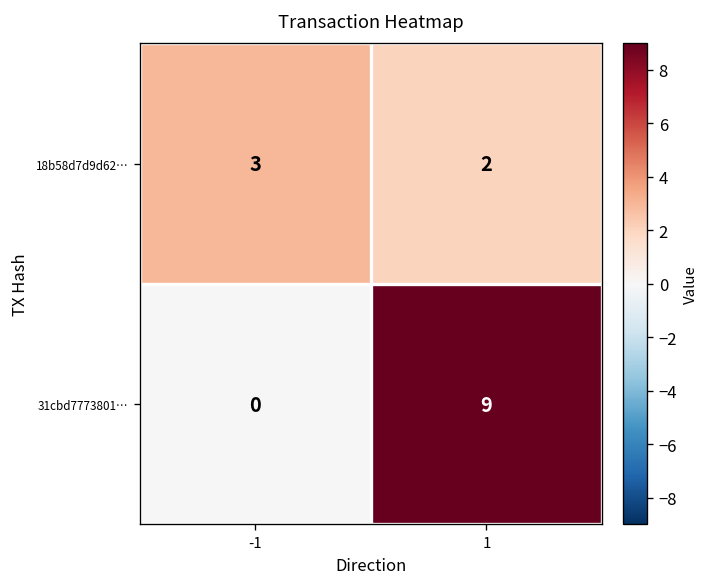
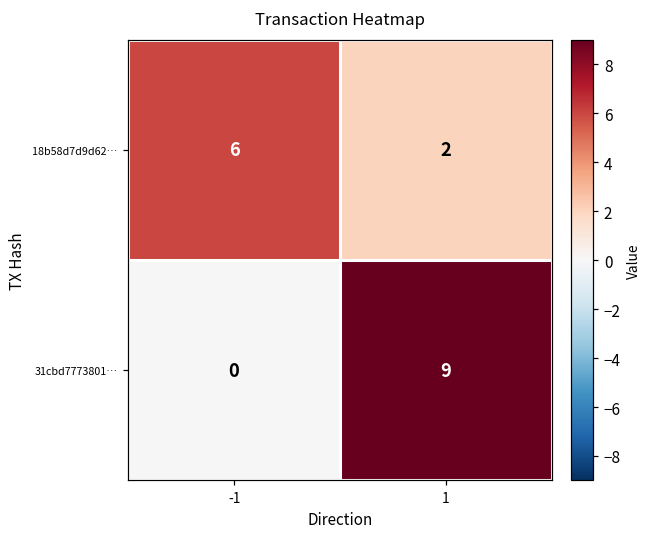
  {
    "18b58d7d9d62…": {
-     "-1": 3,
+     "-1": 6,
      "1": 2
    },
    "31cbd7773801…": {
      "-1": 0,
      "1": 9
    }
  }
